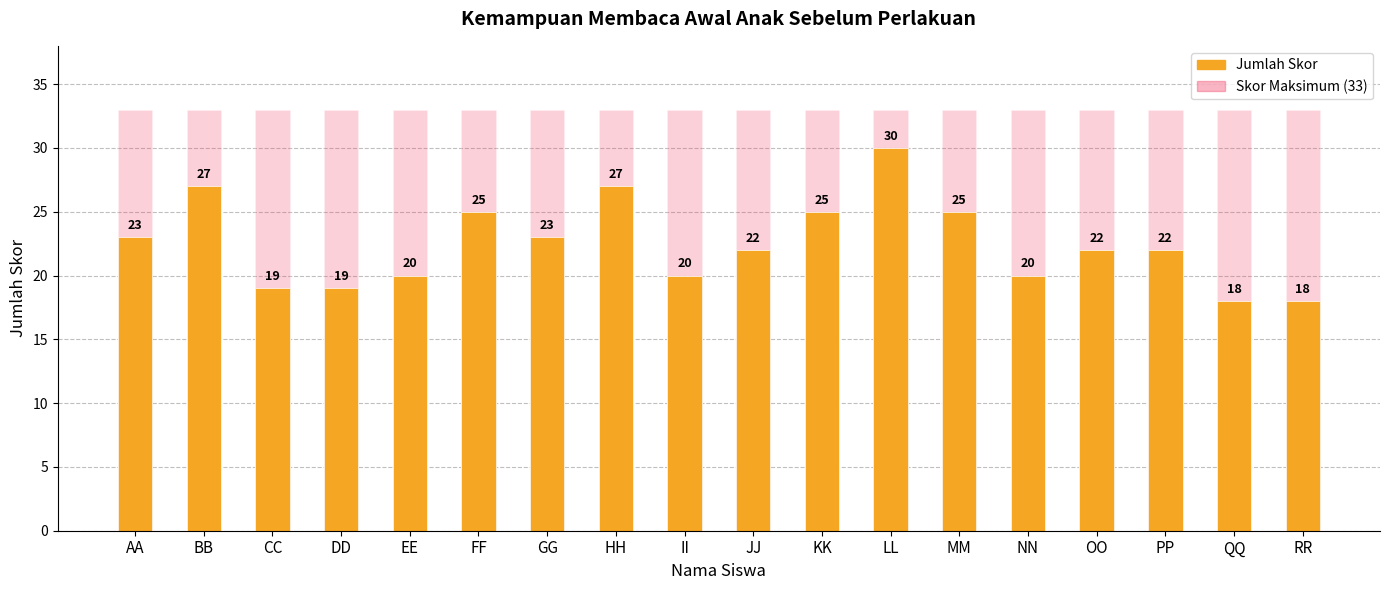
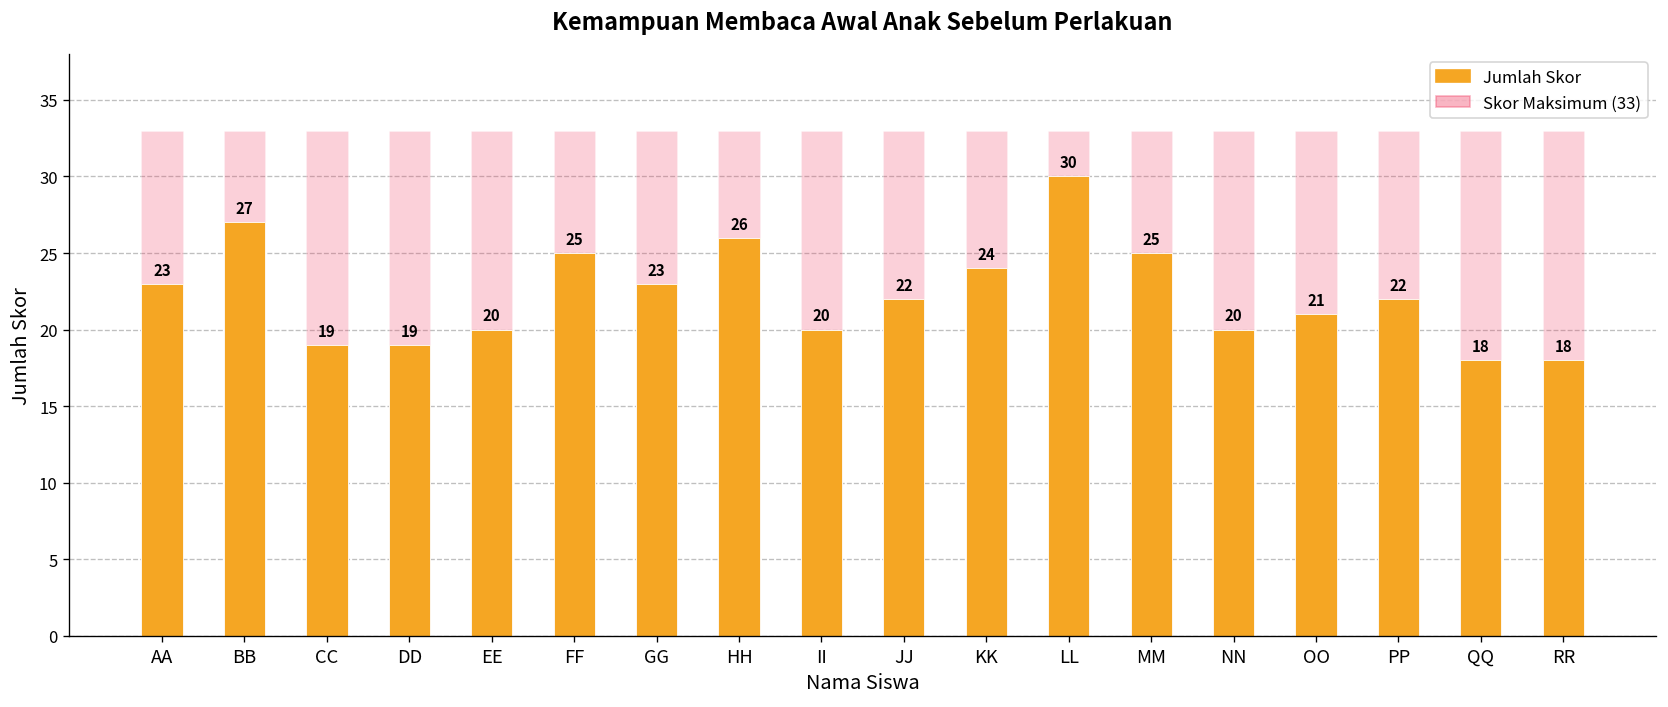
  {
    "Jumlah Skor": {
-     "HH": 27,
-     "KK": 25,
-     "OO": 22
+     "HH": 26,
+     "KK": 24,
+     "OO": 21
    }
  }
